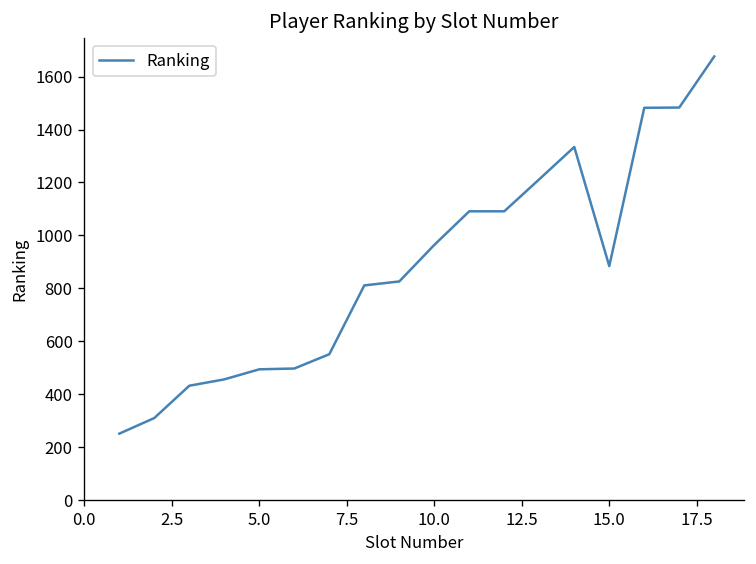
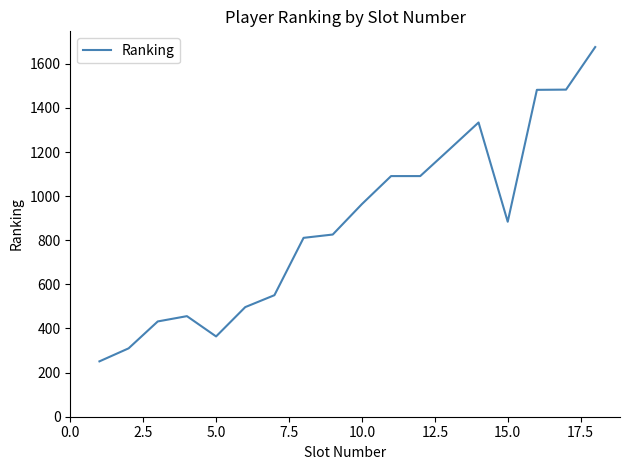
  {
-   "5.0": 490,
+   "5.0": 360,
    "10.0": 960,
    "15.0": 880
  }
